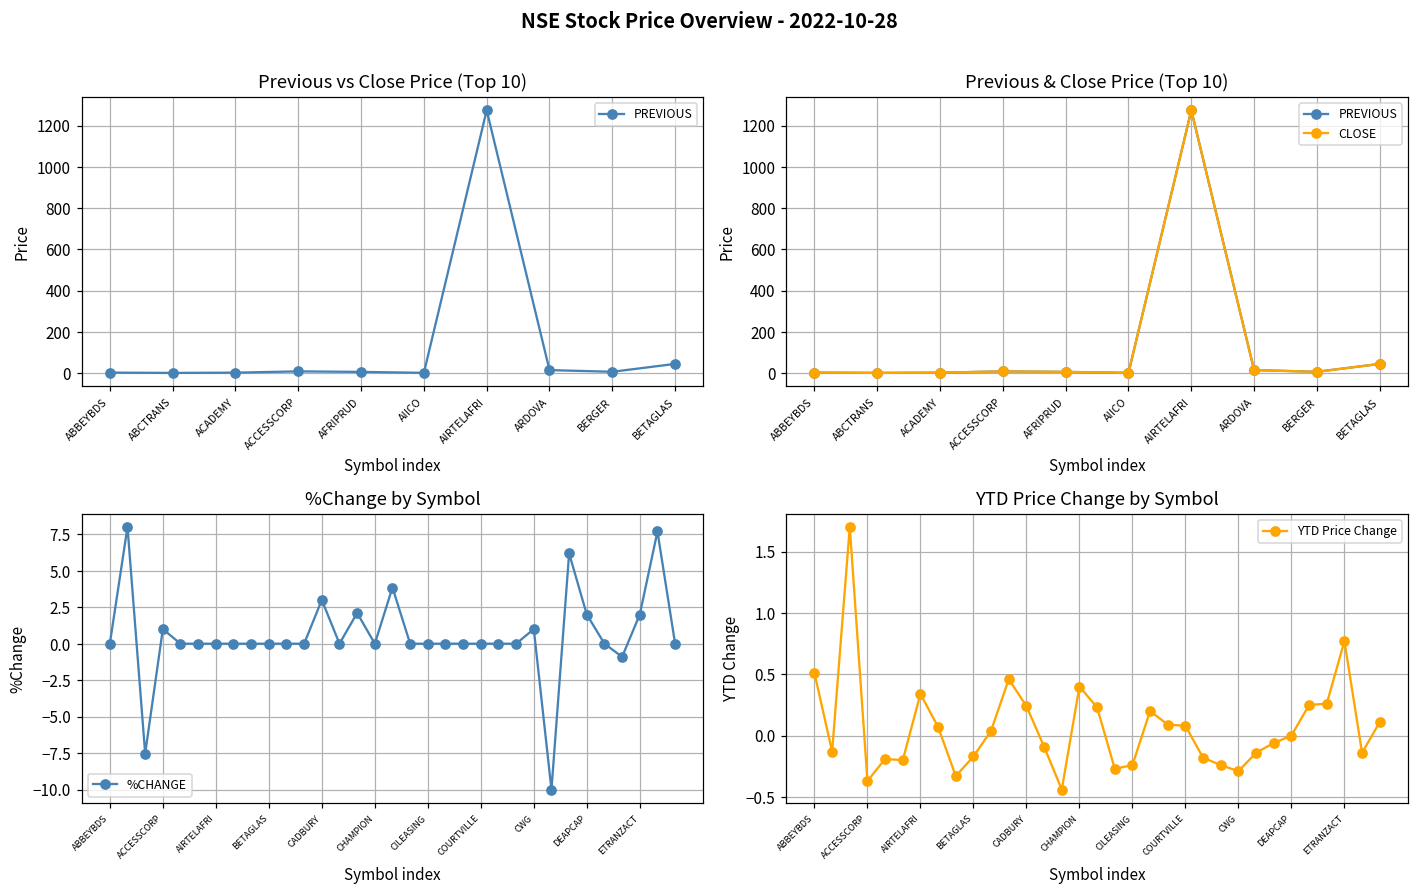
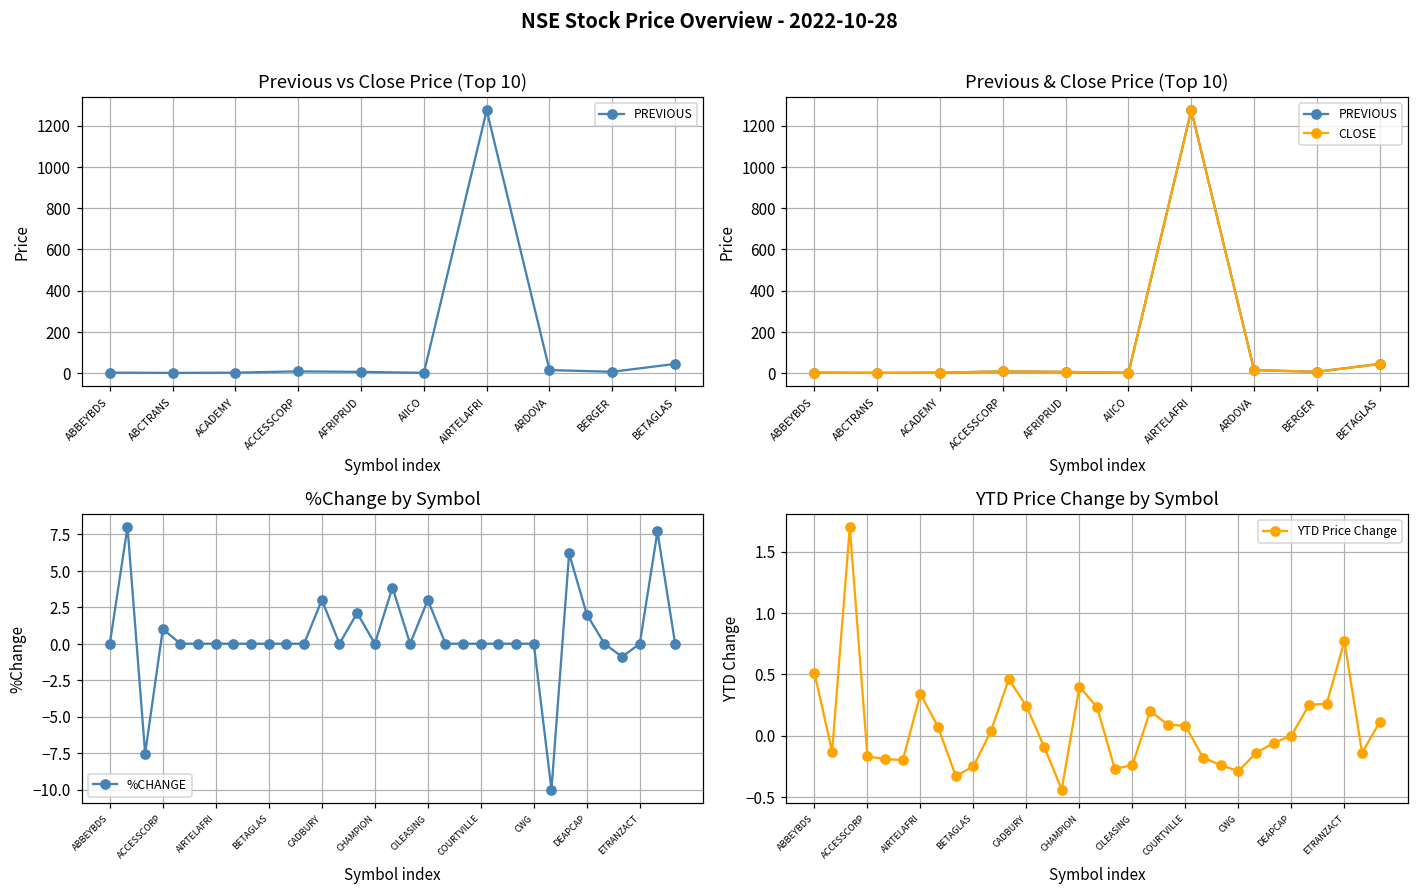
  {
    "Previous vs Close Price (Top 10)": {
      "ABBEYBDS": 0,
      "ABCTRANS": 0,
      "ACADEMY": 0,
      "ACCESSCORP": 10,
      "AFRIPRUD": 10,
      "AIICO": 0,
      "AIRTELAFRI": 1280,
      "ARDOVA": 10,
      "BERGER": 10,
      "BETAGLAS": 40
    },
    "Previous & Close Price (Top 10)": {
      "ABBEYBDS": 0,
      "ABCTRANS": 0,
      "ACADEMY": 0,
      "ACCESSCORP": 10,
      "AFRIPRUD": 10,
      "AIICO": 0,
      "AIRTELAFRI": 1280,
      "ARDOVA": 10,
      "BERGER": 10,
      "BETAGLAS": 40
    },
    "%Change by Symbol": {
      "ABBEYBDS": 0,
      "ACCESSCORP": 1,
      "AIRTELAFRI": 0,
      "BETAGLAS": 0,
      "CADBURY": 3,
      "CHAMPION": 0,
-     "CILEASING": 0,
+     "CILEASING": 3,
      "COURTVILLE": 0,
-     "CWG": 1,
+     "CWG": 0,
      "DEAPCAP": 2,
-     "ETRANZACT": 2
+     "ETRANZACT": 0
    },
    "YTD Price Change by Symbol": {
      "ABBEYBDS": 0.51,
-     "ACCESSCORP": -0.37,
+     "ACCESSCORP": -0.17,
      "AIRTELAFRI": 0.34,
-     "BETAGLAS": -0.17,
+     "BETAGLAS": -0.25,
      "CADBURY": 0.24,
      "CHAMPION": 0.40,
      "CILEASING": -0.24,
      "COURTVILLE": 0.08,
      "CWG": -0.29,
      "DEAPCAP": 0.00,
      "ETRANZACT": 0.77
    }
  }
